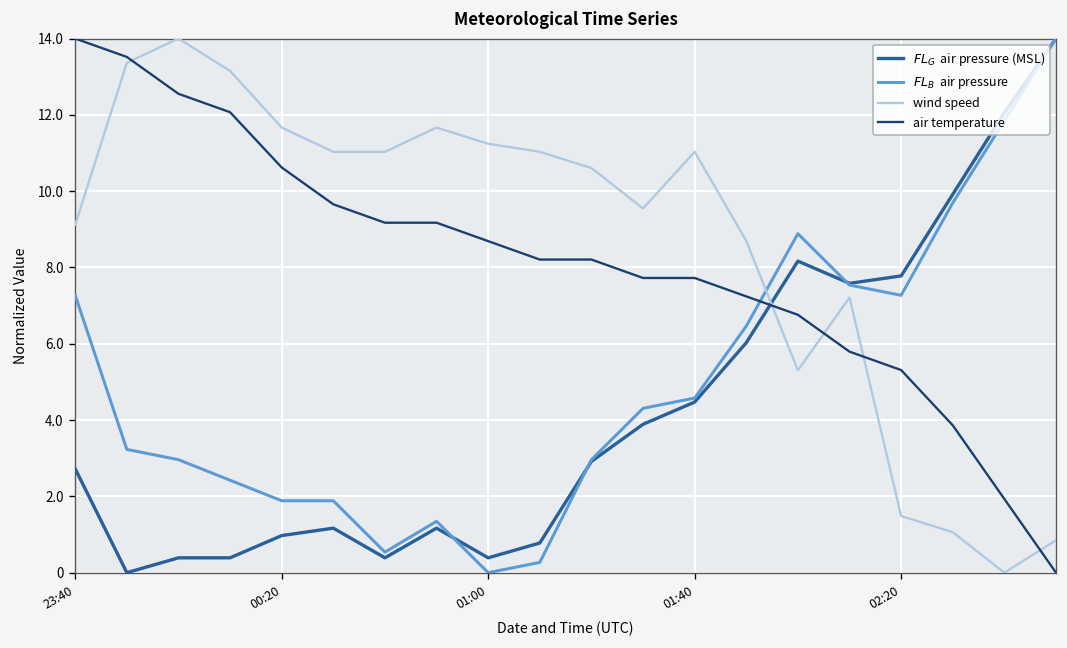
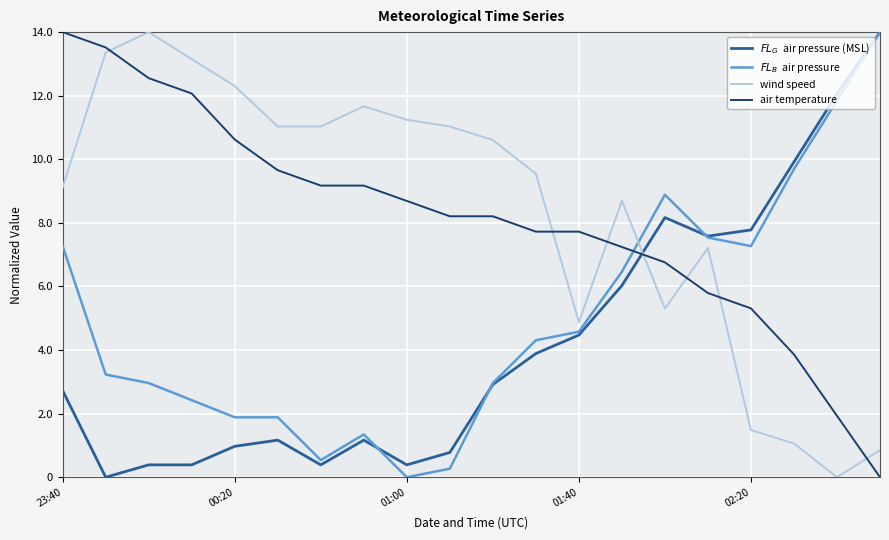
  {
    "wind speed": {
      "23:40": 9.1,
-     "00:20": 11.7,
+     "00:20": 12.3,
      "01:00": 11.2,
-     "01:40": 11.0,
+     "01:40": 4.9,
      "02:20": 1.5
    }
  }
